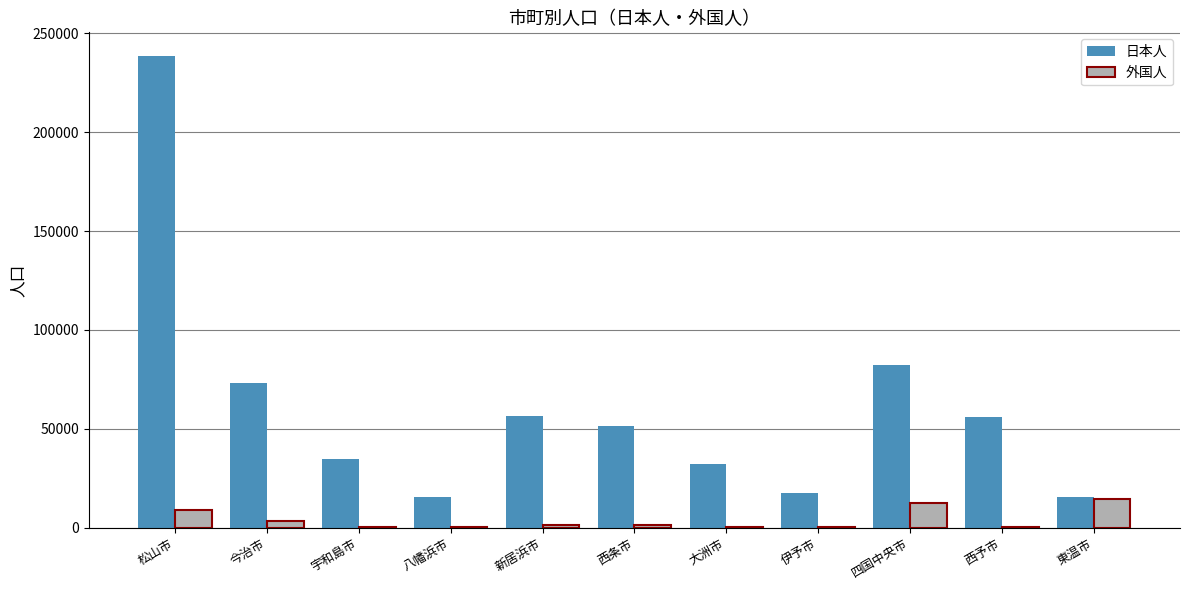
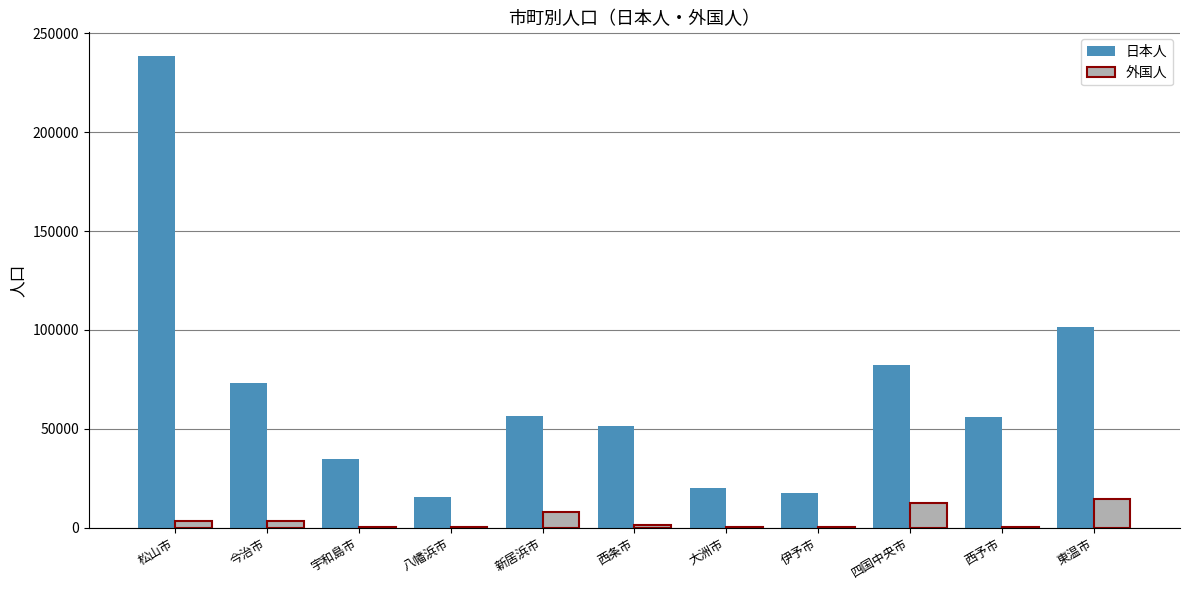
  {
    "日本人": {
      "松山市": 239000,
      "今治市": 73000,
      "宇和島市": 35000,
      "八幡浜市": 15000,
      "新居浜市": 57000,
      "西条市": 52000,
-     "大洲市": 32000,
+     "大洲市": 20000,
      "伊予市": 17000,
      "四国中央市": 82000,
      "西予市": 56000,
-     "東温市": 16000
+     "東温市": 101000
    },
    "外国人": {
-     "松山市": 9000,
+     "松山市": 4000,
      "今治市": 4000,
-     "新居浜市": 1000,
+     "新居浜市": 8000,
      "西条市": 2000,
      "四国中央市": 13000,
      "東温市": 15000
    }
  }
